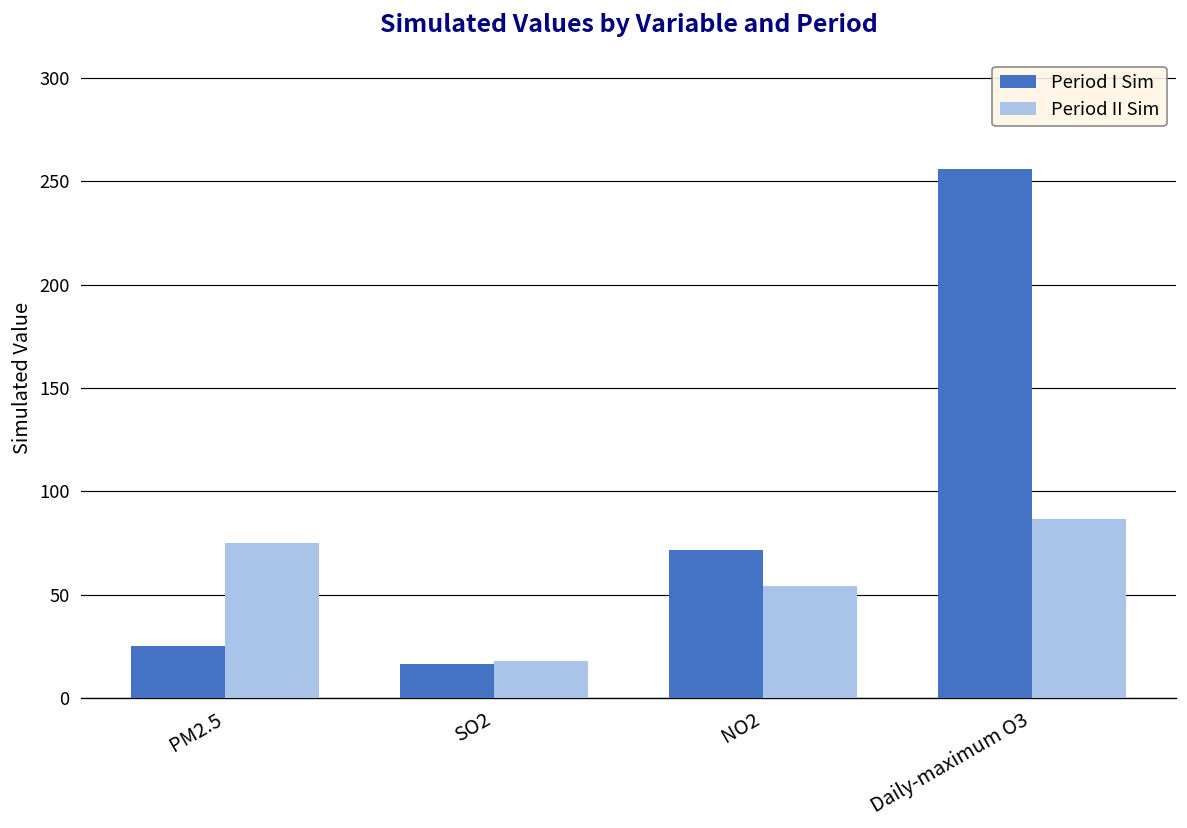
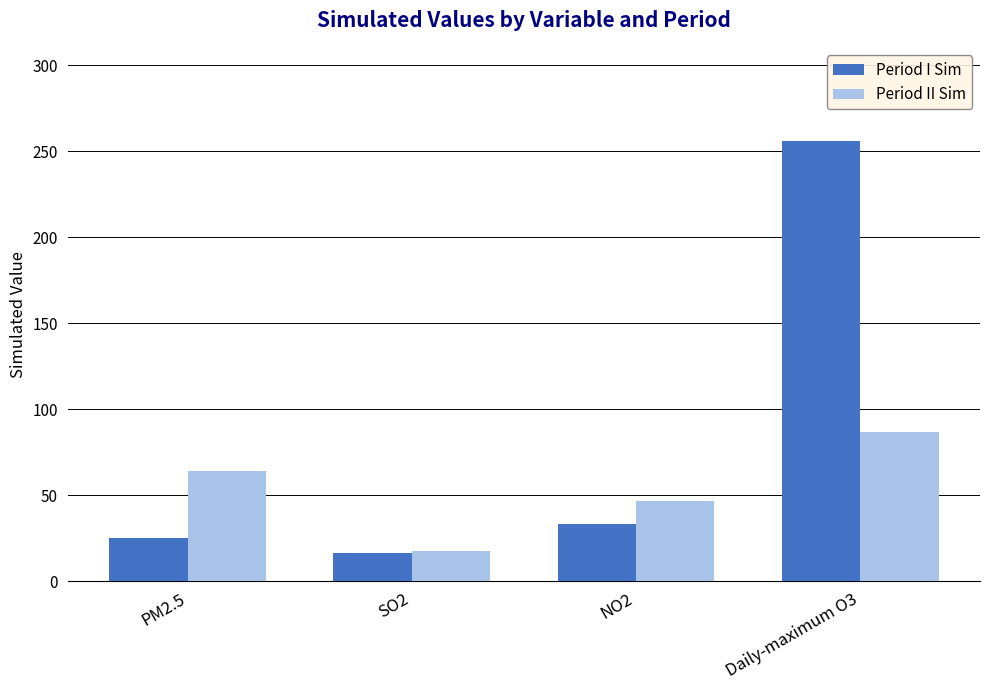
  {
    "Period I Sim": {
      "PM2.5": 25,
      "SO2": 17,
-     "NO2": 72,
+     "NO2": 33,
      "Daily-maximum O3": 256
    },
    "Period II Sim": {
-     "PM2.5": 75,
+     "PM2.5": 64,
      "SO2": 18,
-     "NO2": 54,
+     "NO2": 47,
      "Daily-maximum O3": 87
    }
  }
